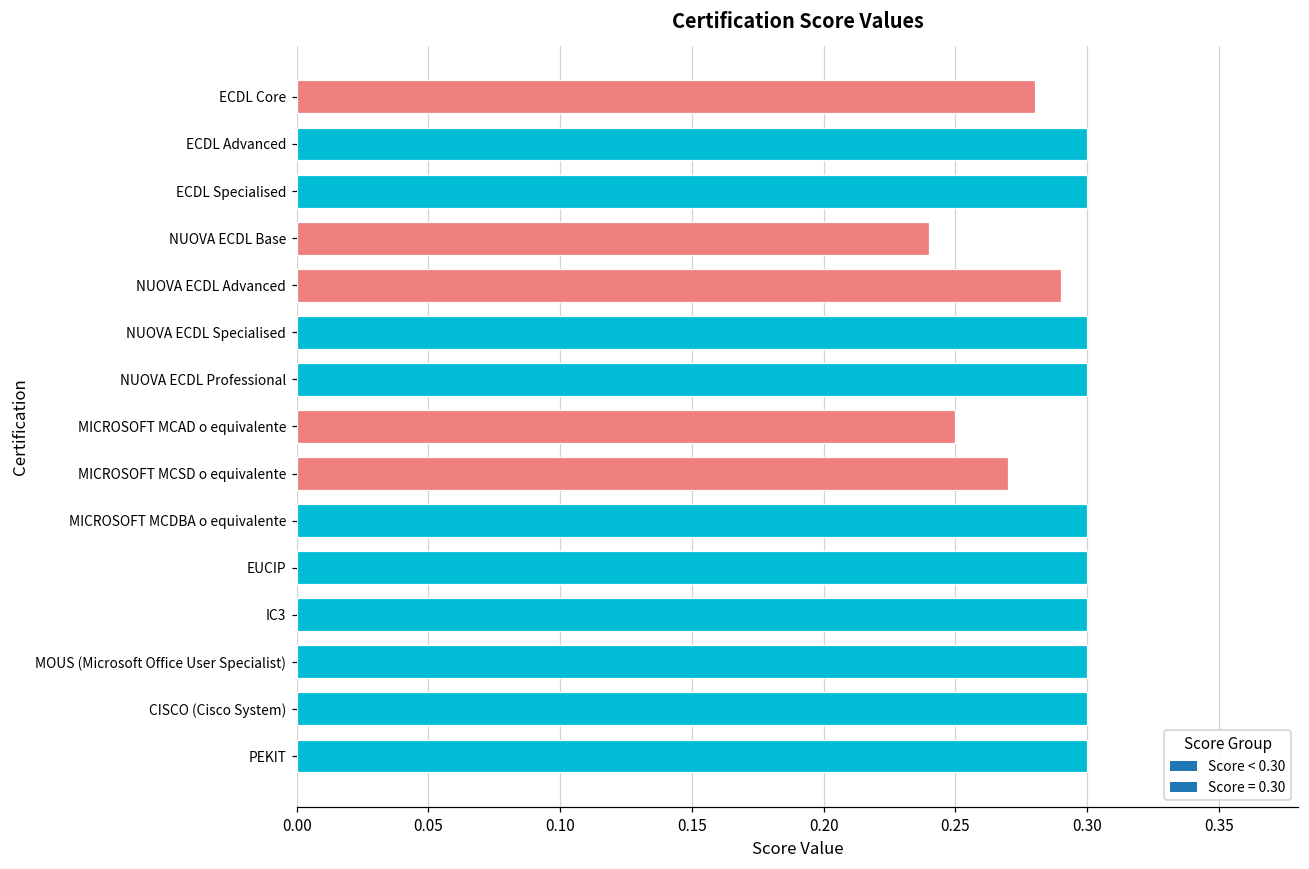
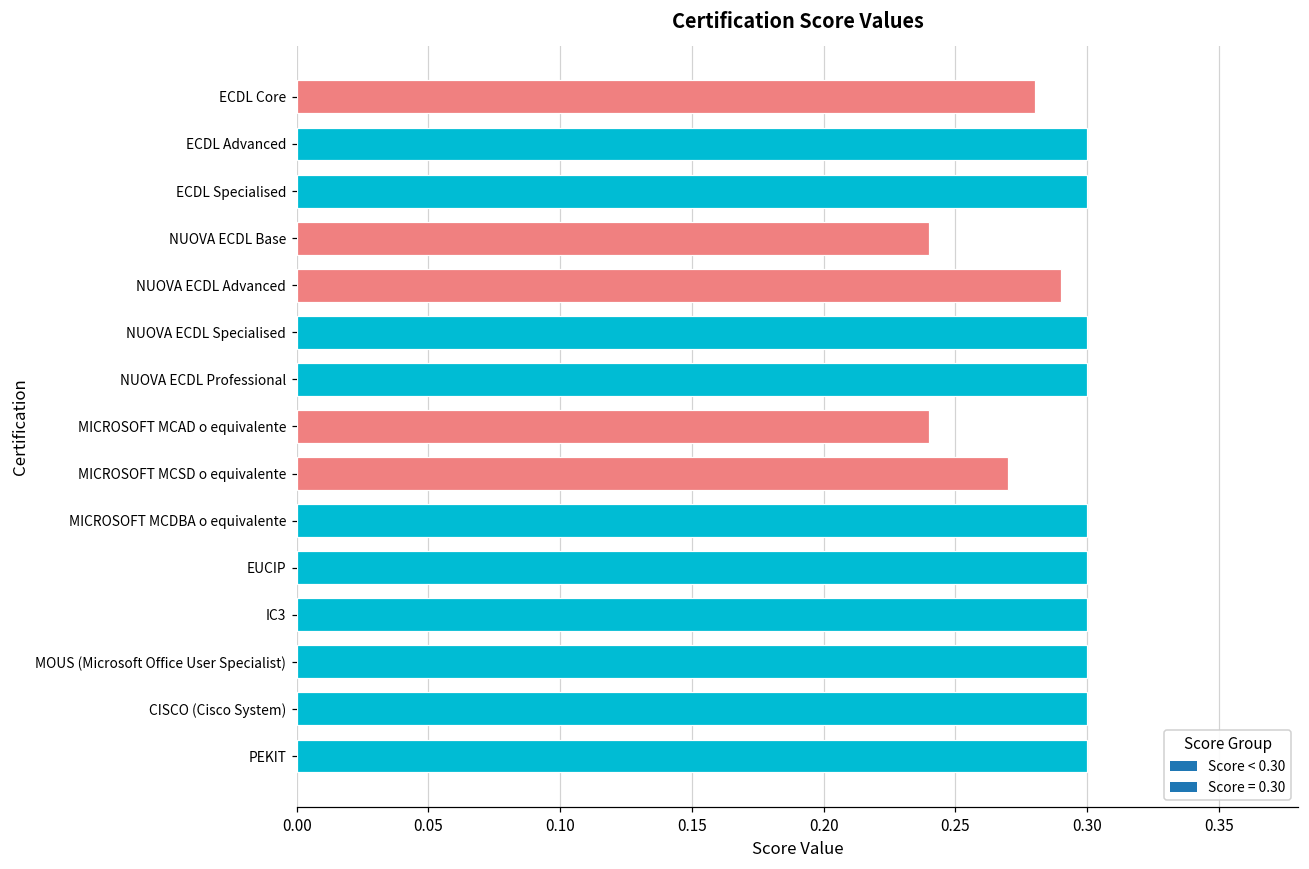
  {
    "ECDL Core": 0.28,
    "ECDL Advanced": 0.30,
    "ECDL Specialised": 0.30,
    "NUOVA ECDL Base": 0.24,
    "NUOVA ECDL Advanced": 0.29,
    "NUOVA ECDL Specialised": 0.30,
    "NUOVA ECDL Professional": 0.30,
-   "MICROSOFT MCAD o equivalente": 0.25,
+   "MICROSOFT MCAD o equivalente": 0.24,
    "MICROSOFT MCSD o equivalente": 0.27,
    "MICROSOFT MCDBA o equivalente": 0.30,
    "EUCIP": 0.30,
    "IC3": 0.30,
    "MOUS (Microsoft Office User Specialist)": 0.30,
    "CISCO (Cisco System)": 0.30,
    "PEKIT": 0.30
  }
